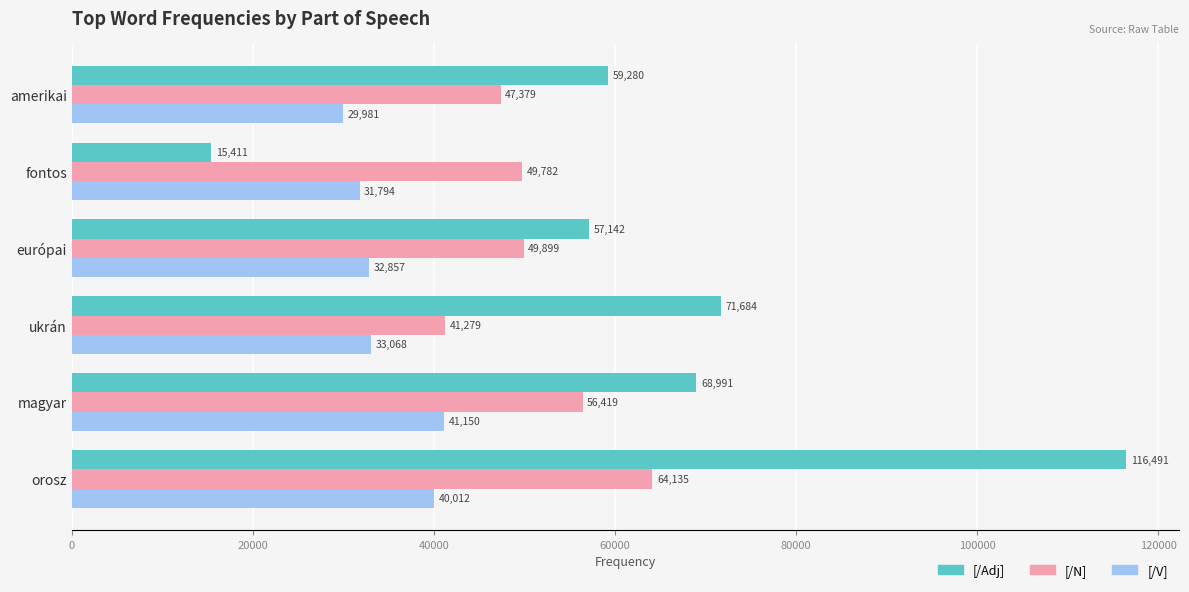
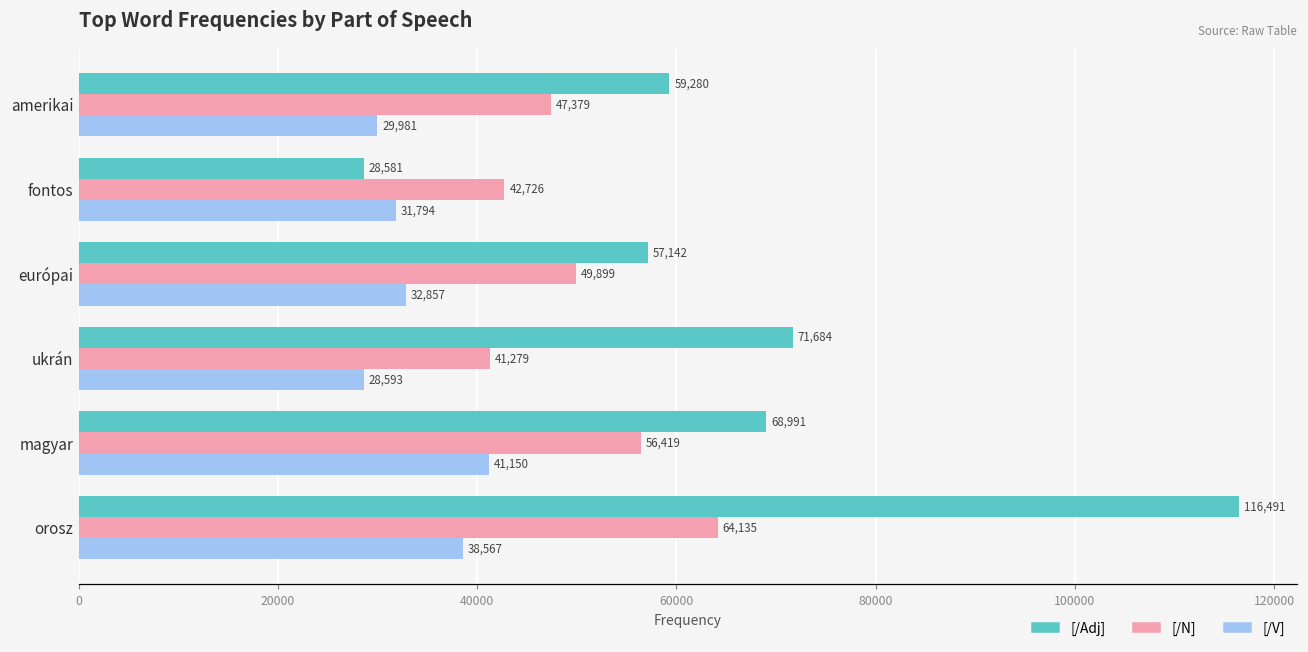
  {
    "[/Adj]": {
      "amerikai": "59,280",
-     "fontos": "15,411",
+     "fontos": "28,581",
      "európai": "57,142",
      "ukrán": "71,684",
      "magyar": "68,991",
      "orosz": "116,491"
    },
    "[/N]": {
      "amerikai": "47,379",
-     "fontos": "49,782",
+     "fontos": "42,726",
      "európai": "49,899",
      "ukrán": "41,279",
      "magyar": "56,419",
      "orosz": "64,135"
    },
    "[/V]": {
      "amerikai": "29,981",
      "fontos": "31,794",
      "európai": "32,857",
-     "ukrán": "33,068",
+     "ukrán": "28,593",
      "magyar": "41,150",
-     "orosz": "40,012"
+     "orosz": "38,567"
    }
  }
